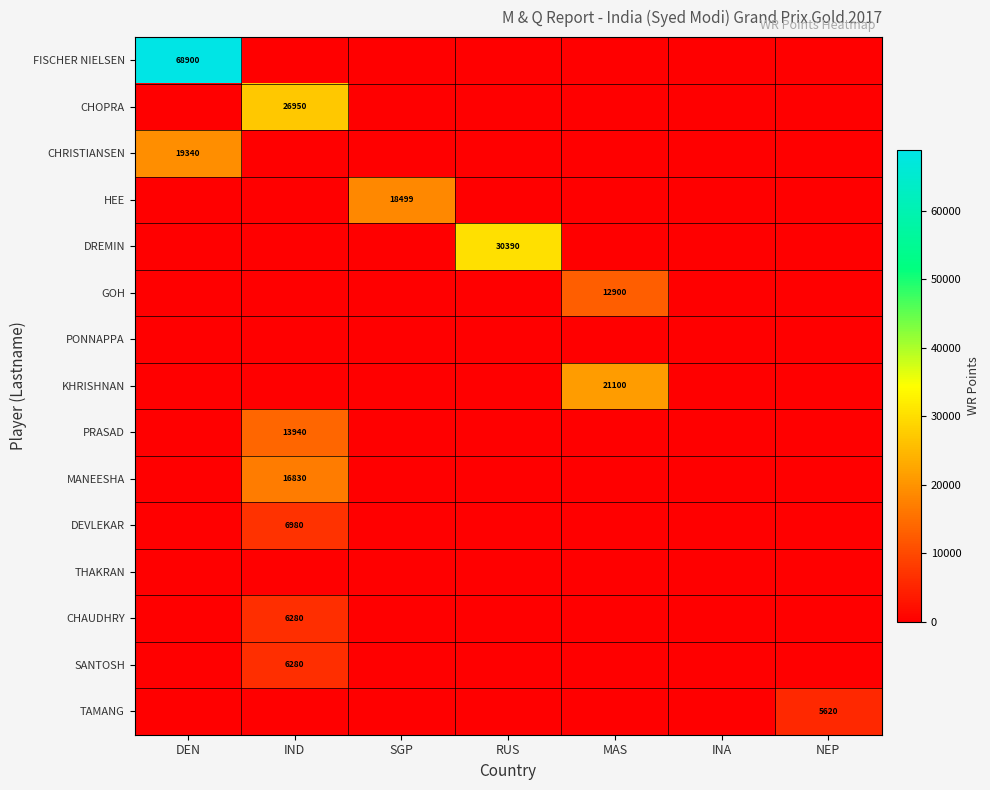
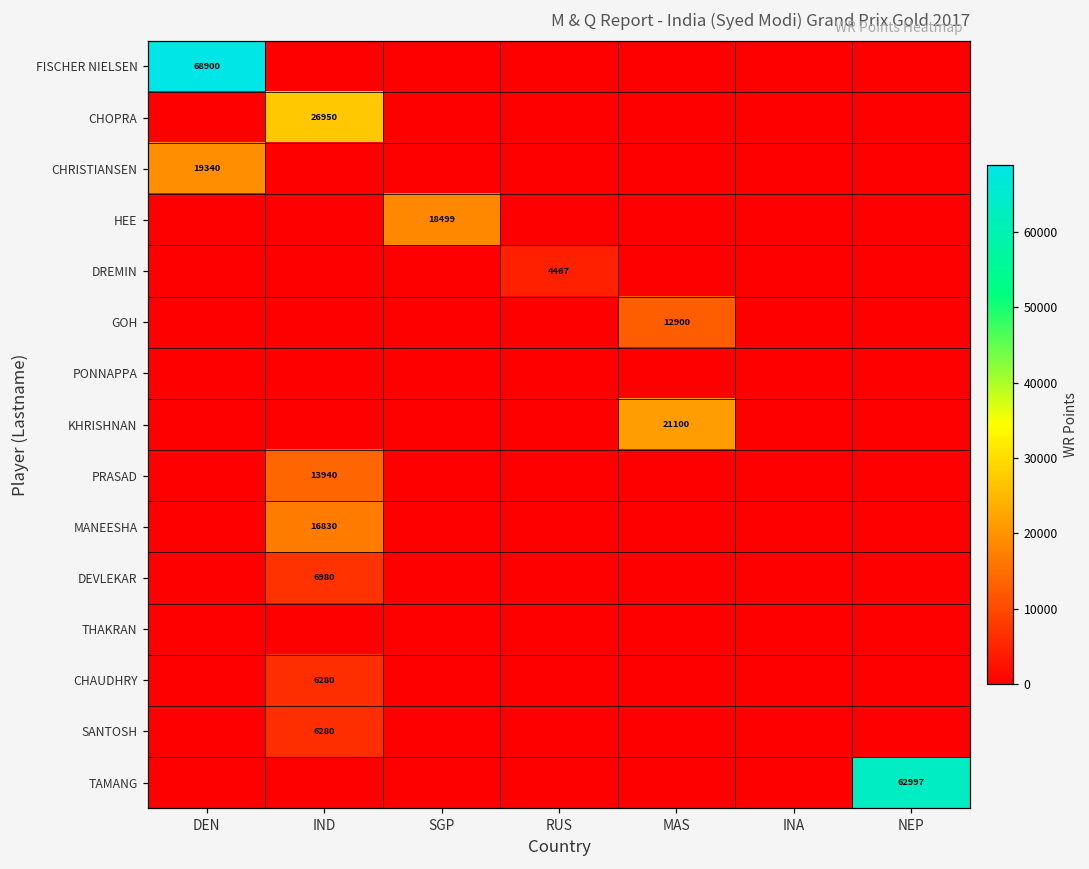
  {
    "FISCHER NIELSEN": {
      "DEN": 68900
    },
    "CHOPRA": {
      "IND": 26950
    },
    "CHRISTIANSEN": {
      "DEN": 19340
    },
    "HEE": {
      "SGP": 18499
    },
    "DREMIN": {
-     "RUS": 30390
+     "RUS": 4467
    },
    "GOH": {
      "MAS": 12900
    },
    "KHRISHNAN": {
      "MAS": 21100
    },
    "PRASAD": {
      "IND": 13940
    },
    "MANEESHA": {
      "IND": 16830
    },
    "DEVLEKAR": {
      "IND": 6980
    },
    "CHAUDHRY": {
      "IND": 6280
    },
    "SANTOSH": {
      "IND": 6280
    },
    "TAMANG": {
-     "NEP": 5620
+     "NEP": 62997
    }
  }
